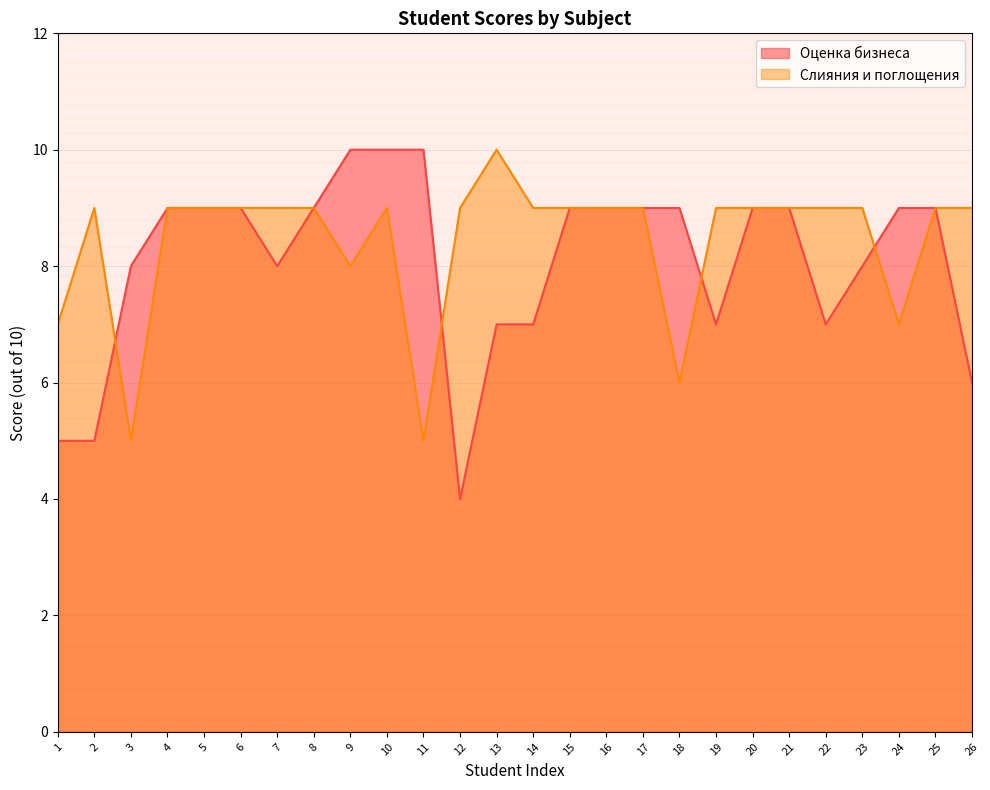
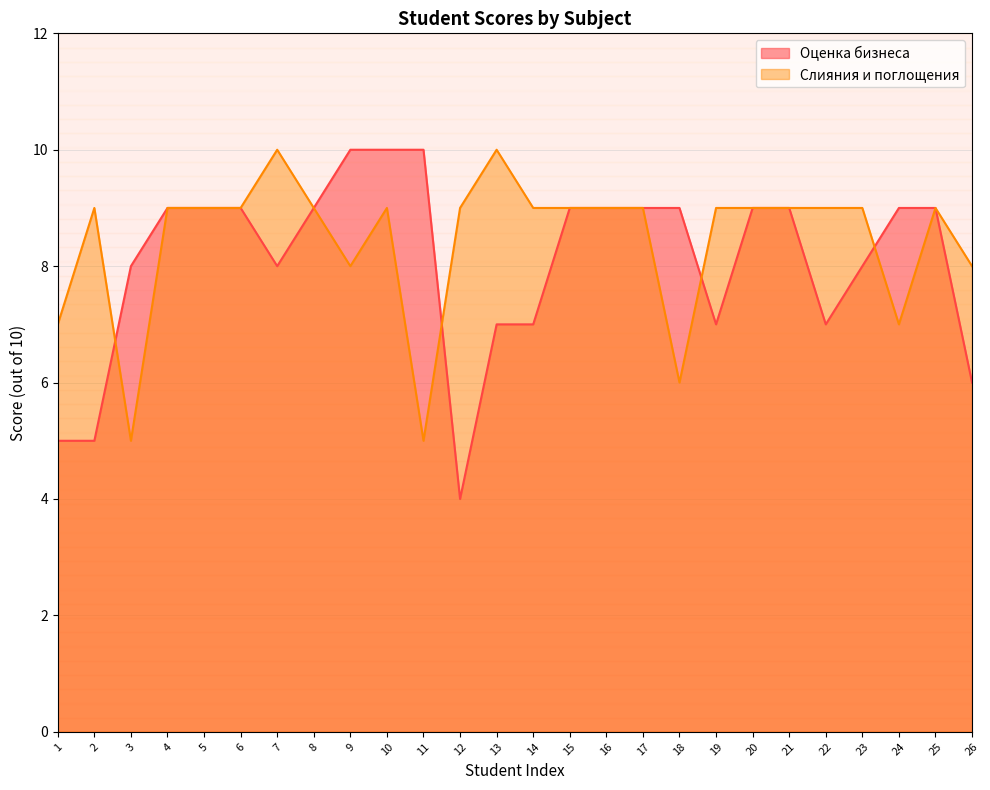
  {
    "Оценка бизнеса": {
      "1": 5,
      "2": 5,
      "3": 8,
      "7": 8,
      "9": 10,
      "10": 10,
      "11": 10,
      "12": 4,
      "13": 7,
      "14": 7,
      "18": 9,
      "19": 7,
      "22": 7,
      "23": 8,
      "24": 9,
      "26": 6
    },
    "Слияния и поглощения": {
      "1": 7,
      "2": 9,
      "3": 5,
-     "7": 9,
+     "7": 10,
      "9": 8,
      "10": 9,
      "11": 5,
      "12": 9,
      "13": 10,
      "14": 9,
      "18": 6,
      "19": 9,
      "22": 9,
      "23": 9,
      "24": 7,
-     "26": 9
+     "26": 8
    }
  }
